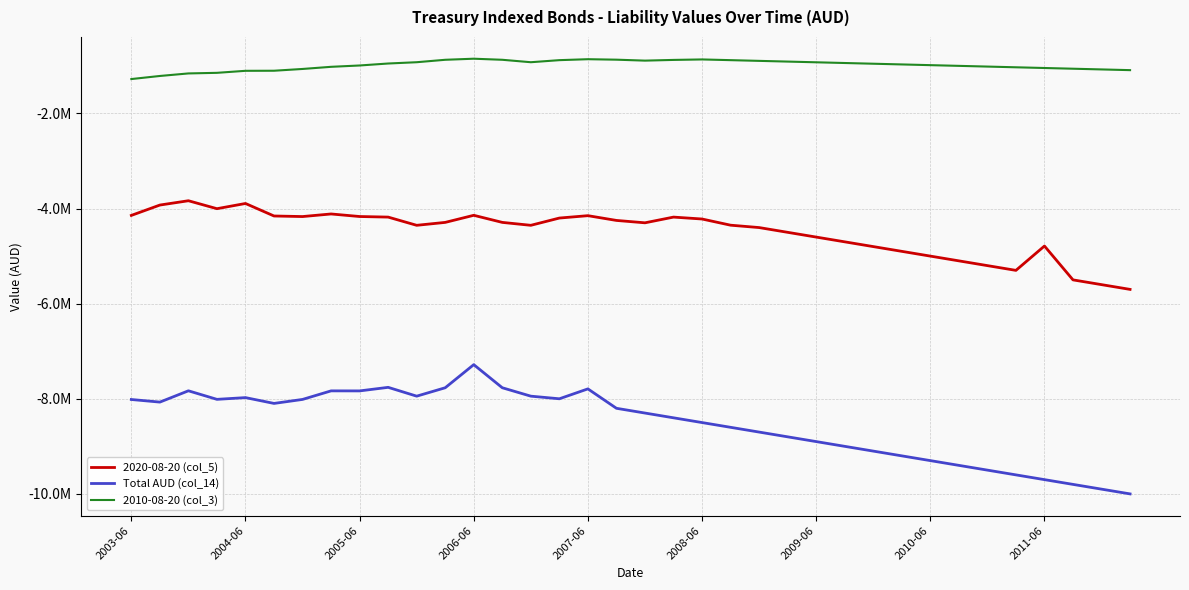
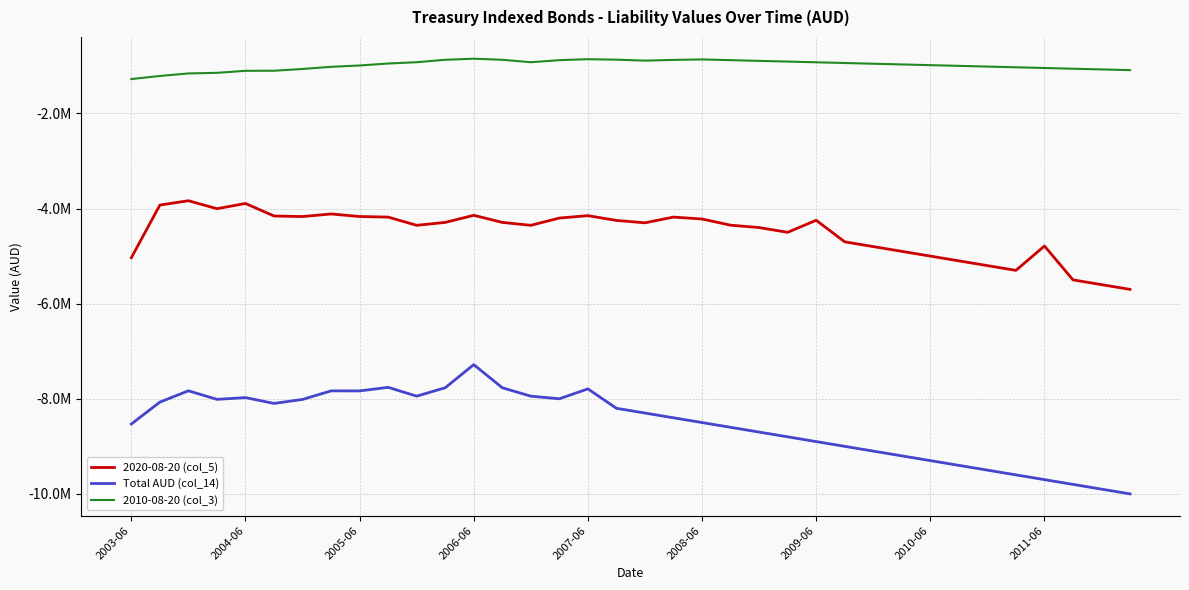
  {
    "2020-08-20 (col_5)": {
-     "2003-06": -4100000,
+     "2003-06": -5000000,
      "2004-06": -3900000,
      "2005-06": -4200000,
      "2006-06": -4100000,
      "2007-06": -4200000,
      "2008-06": -4200000,
-     "2009-06": -4600000,
+     "2009-06": -4200000,
      "2010-06": -5000000,
      "2011-06": -4800000
    },
    "Total AUD (col_14)": {
-     "2003-06": -8000000,
+     "2003-06": -8500000,
      "2004-06": -8000000,
      "2005-06": -7800000,
      "2006-06": -7300000,
      "2007-06": -7800000,
      "2008-06": -8500000,
      "2009-06": -8900000,
      "2010-06": -9300000,
      "2011-06": -9700000
    },
    "2010-08-20 (col_3)": {
      "2003-06": -1300000,
      "2004-06": -1100000,
      "2005-06": -1000000,
      "2006-06": -800000,
      "2007-06": -900000,
      "2008-06": -900000,
      "2009-06": -900000,
      "2010-06": -1000000,
      "2011-06": -1000000
    }
  }
